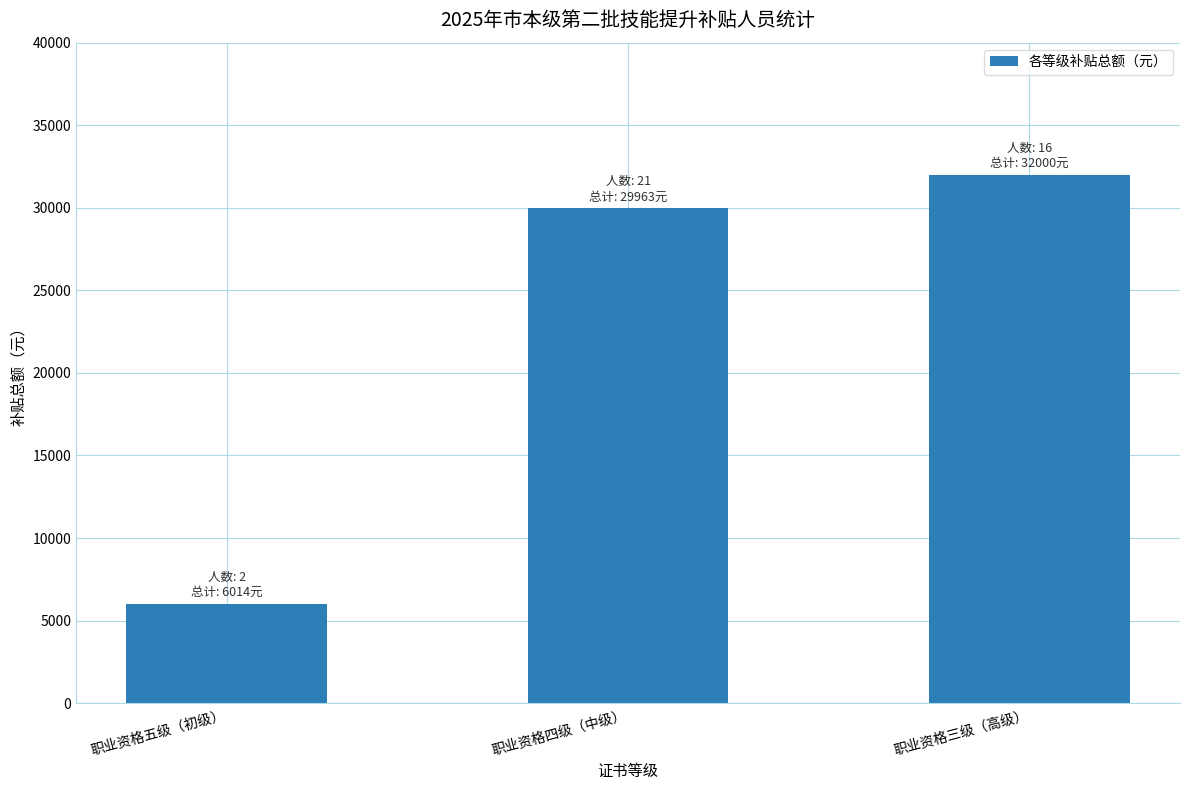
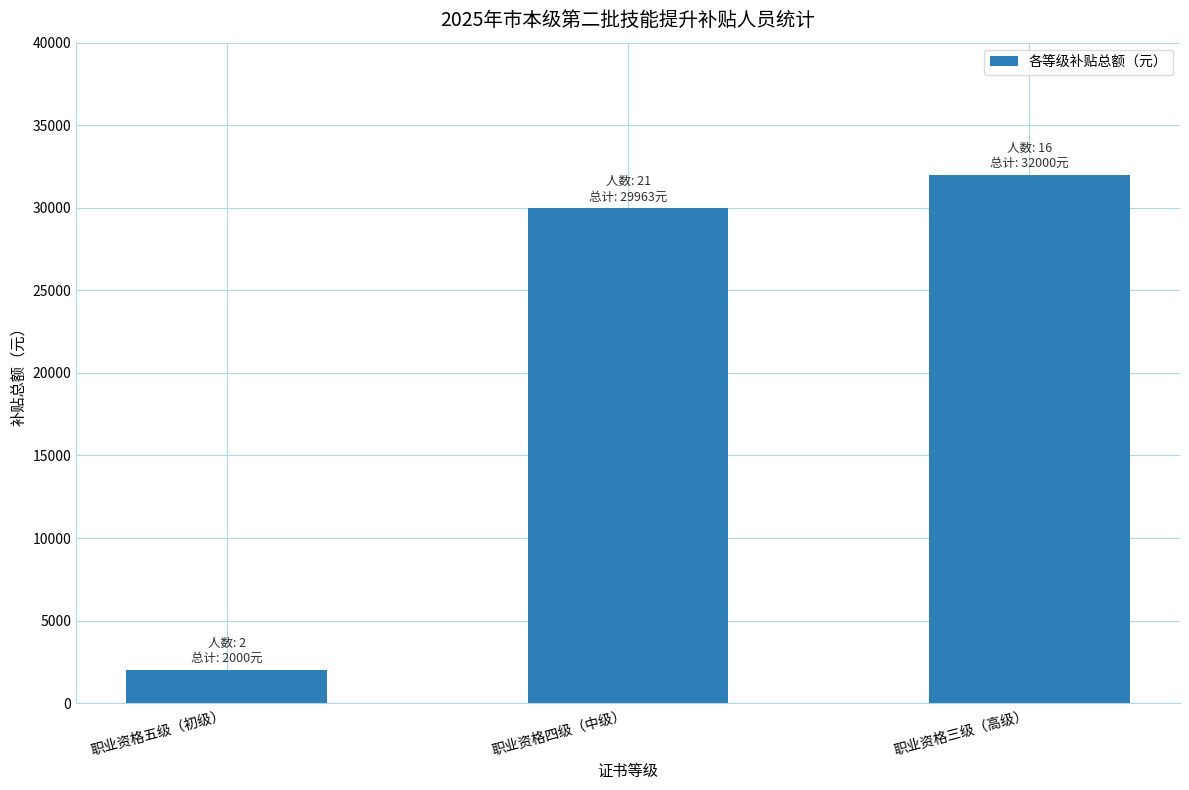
  {
-   "职业资格五级（初级）": "6014元",
+   "职业资格五级（初级）": "2000元",
    "职业资格四级（中级）": "29963元",
    "职业资格三级（高级）": "32000元"
  }
